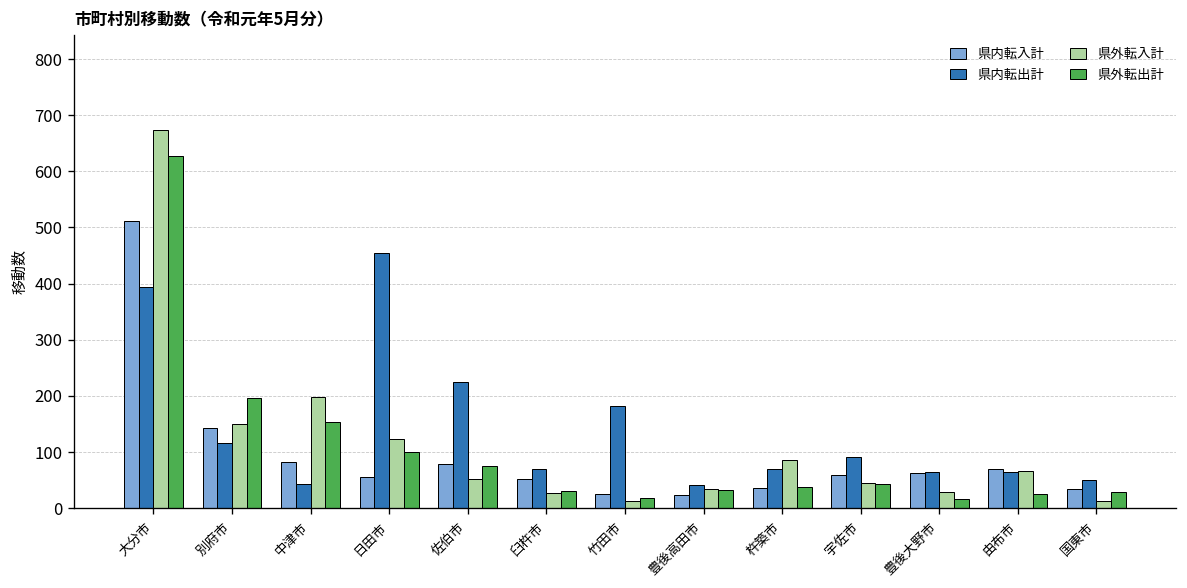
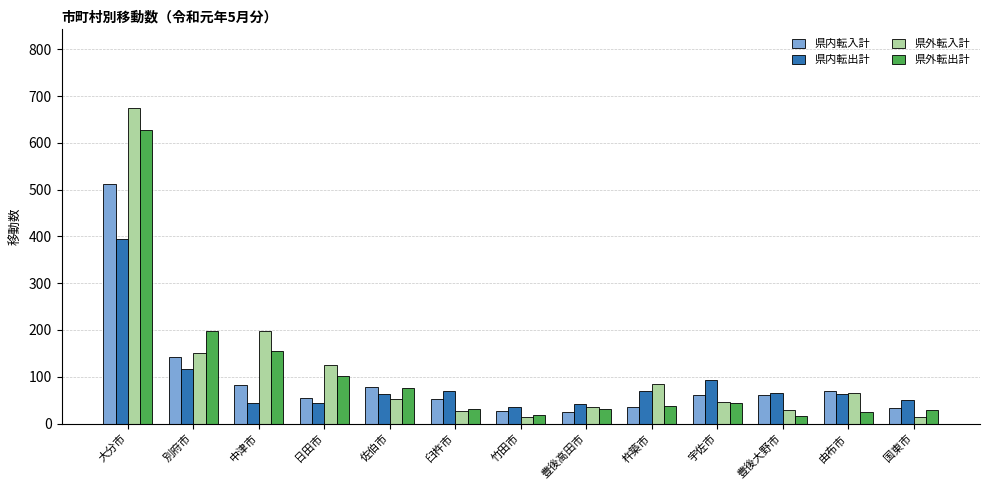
  {
    "県内転入計": {
      "大分市": 510,
      "別府市": 140,
      "中津市": 80,
      "日田市": 60,
      "佐伯市": 80,
      "臼杵市": 50,
      "竹田市": 30,
      "豊後高田市": 20,
      "杵築市": 40,
      "宇佐市": 60,
      "豊後大野市": 60,
      "由布市": 70,
      "国東市": 30
    },
    "県内転出計": {
      "大分市": 390,
      "別府市": 120,
      "中津市": 40,
-     "日田市": 450,
-     "佐伯市": 230,
+     "日田市": 40,
+     "佐伯市": 60,
      "臼杵市": 70,
-     "竹田市": 180,
+     "竹田市": 40,
      "豊後高田市": 40,
      "杵築市": 70,
      "宇佐市": 90,
      "豊後大野市": 70,
      "由布市": 60,
      "国東市": 50
    },
    "県外転入計": {
      "大分市": 670,
      "別府市": 150,
      "中津市": 200,
      "日田市": 120,
      "佐伯市": 50,
      "臼杵市": 30,
      "竹田市": 10,
      "豊後高田市": 40,
      "杵築市": 90,
      "宇佐市": 50,
      "豊後大野市": 30,
      "由布市": 70,
      "国東市": 10
    },
    "県外転出計": {
      "大分市": 630,
      "別府市": 200,
      "中津市": 150,
      "日田市": 100,
      "佐伯市": 80,
      "臼杵市": 30,
      "竹田市": 20,
      "豊後高田市": 30,
      "杵築市": 40,
      "宇佐市": 40,
      "豊後大野市": 20,
      "由布市": 30,
      "国東市": 30
    }
  }
